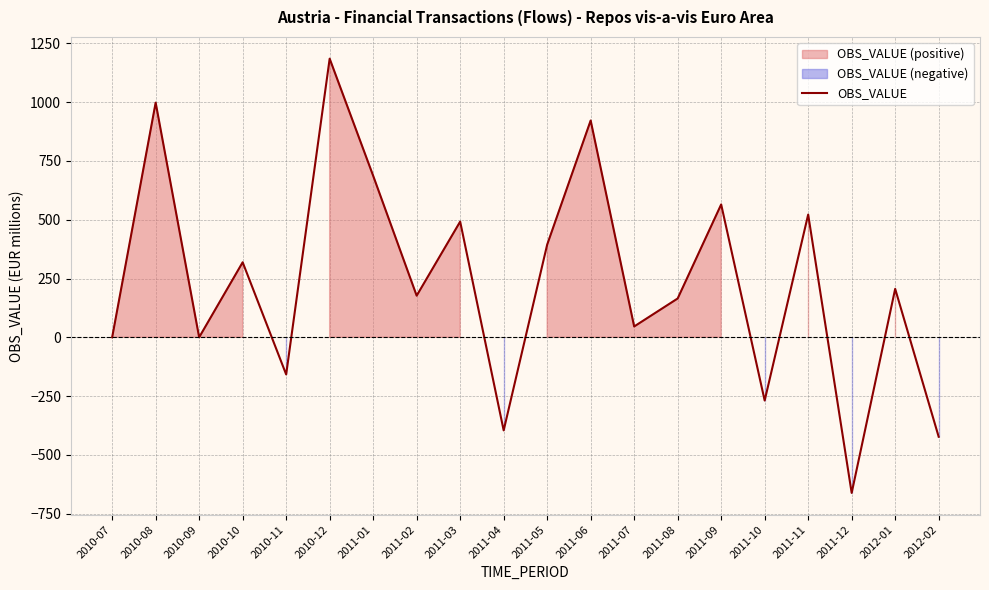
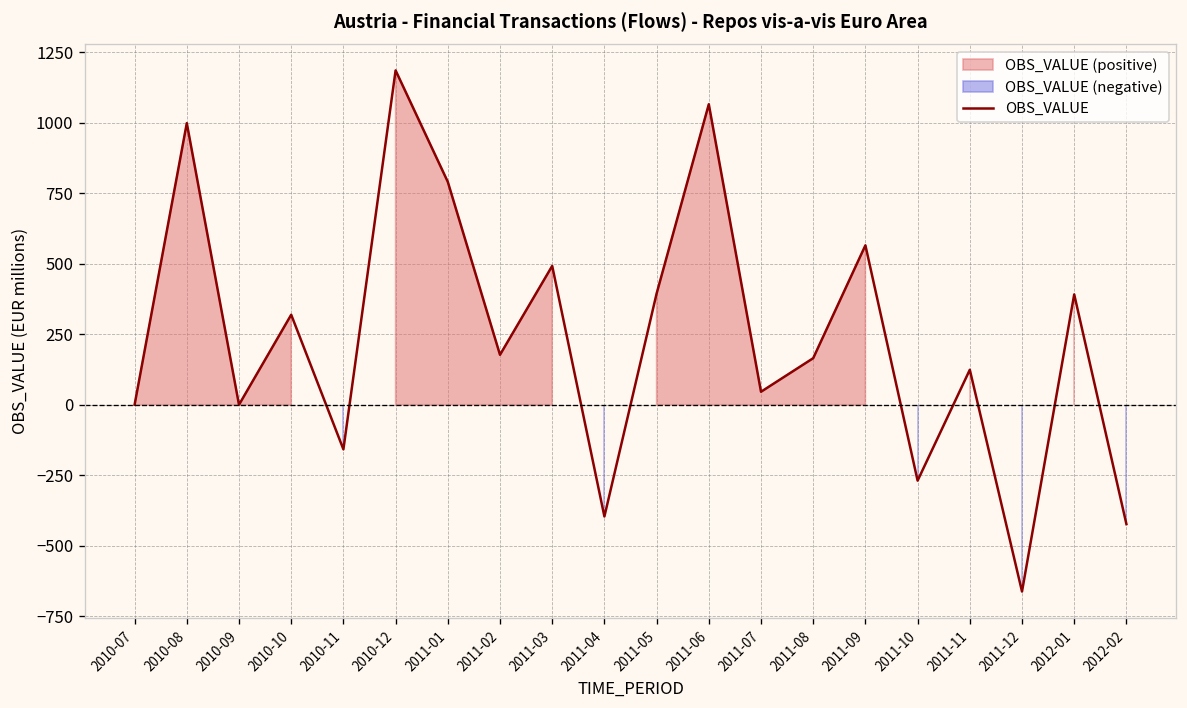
  {
    "2010-07": 0,
    "2010-08": 1000,
    "2010-09": 0,
    "2010-10": 320,
    "2010-11": -160,
    "2010-12": 1190,
-   "2011-01": 690,
+   "2011-01": 790,
    "2011-02": 180,
    "2011-03": 490,
    "2011-04": -400,
    "2011-05": 390,
-   "2011-06": 920,
+   "2011-06": 1070,
    "2011-07": 50,
    "2011-08": 170,
    "2011-09": 570,
    "2011-10": -270,
-   "2011-11": 520,
+   "2011-11": 120,
    "2011-12": -660,
-   "2012-01": 210,
+   "2012-01": 390,
    "2012-02": -420
  }
